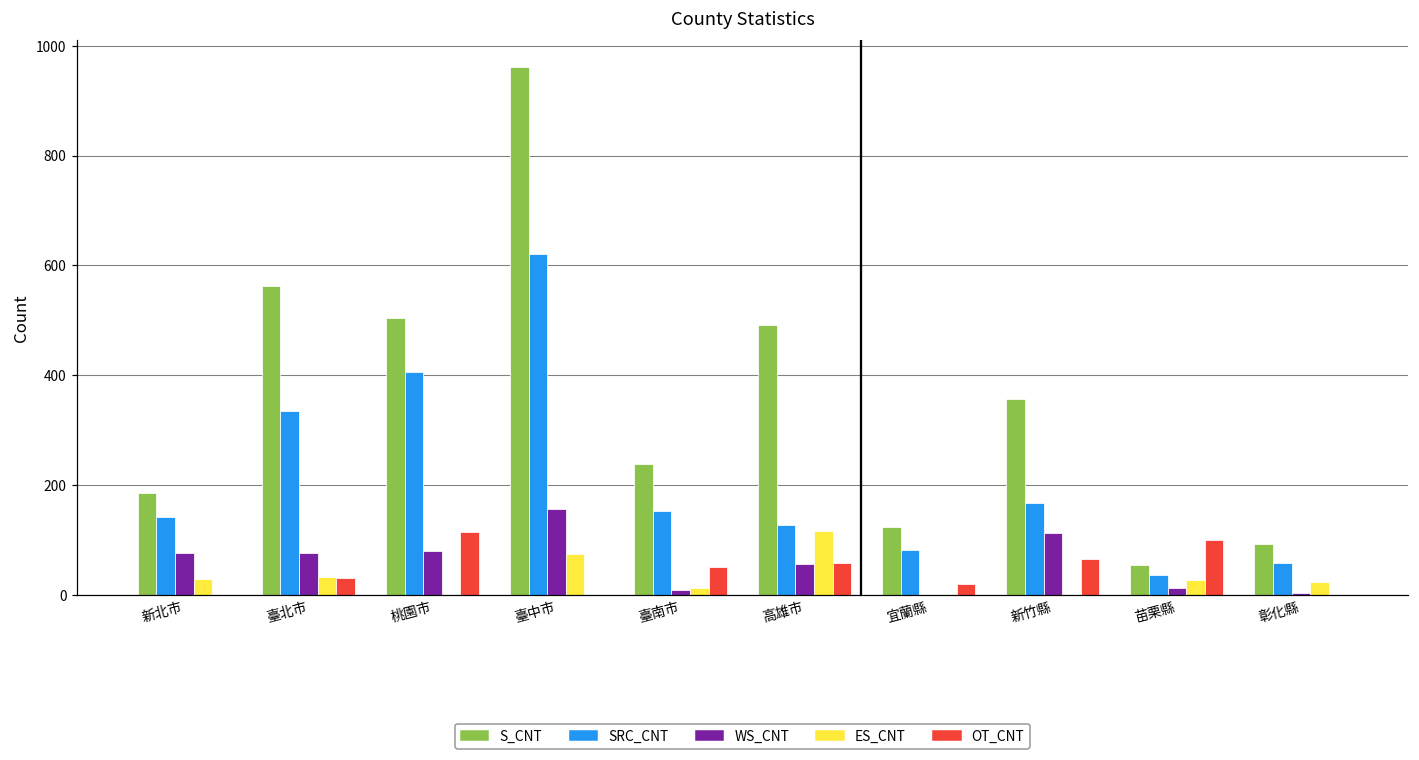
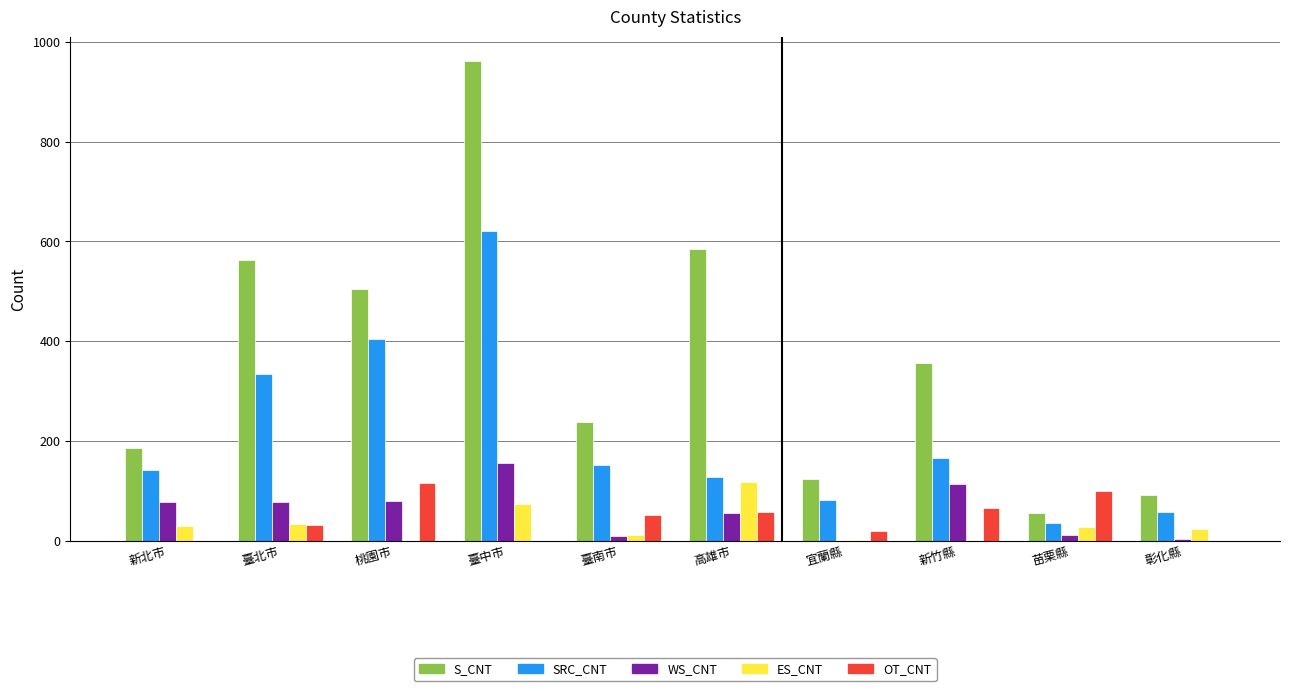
  {
    "S_CNT": {
      "新北市": 190,
      "臺北市": 560,
      "桃園市": 510,
      "臺中市": 960,
      "臺南市": 240,
-     "高雄市": 490,
+     "高雄市": 590,
      "宜蘭縣": 120,
      "新竹縣": 360,
      "苗栗縣": 60,
      "彰化縣": 90
    },
    "SRC_CNT": {
      "新北市": 140,
      "臺北市": 340,
      "桃園市": 410,
      "臺中市": 620,
      "臺南市": 150,
      "高雄市": 130,
      "宜蘭縣": 80,
      "新竹縣": 170,
      "苗栗縣": 40,
      "彰化縣": 60
    },
    "WS_CNT": {
      "新北市": 80,
      "臺北市": 80,
      "桃園市": 80,
      "臺中市": 160,
      "臺南市": 10,
      "高雄市": 60,
      "宜蘭縣": 0,
      "新竹縣": 110,
      "苗栗縣": 10
    },
    "ES_CNT": {
      "新北市": 30,
      "臺北市": 30,
      "桃園市": 0,
      "臺中市": 70,
      "臺南市": 10,
      "高雄市": 120,
      "新竹縣": 0,
      "苗栗縣": 30,
      "彰化縣": 20
    },
    "OT_CNT": {
      "新北市": 0,
      "臺北市": 30,
      "桃園市": 120,
      "臺中市": 0,
      "臺南市": 50,
      "高雄市": 60,
      "宜蘭縣": 20,
      "新竹縣": 70,
      "苗栗縣": 100,
      "彰化縣": 0
    }
  }
